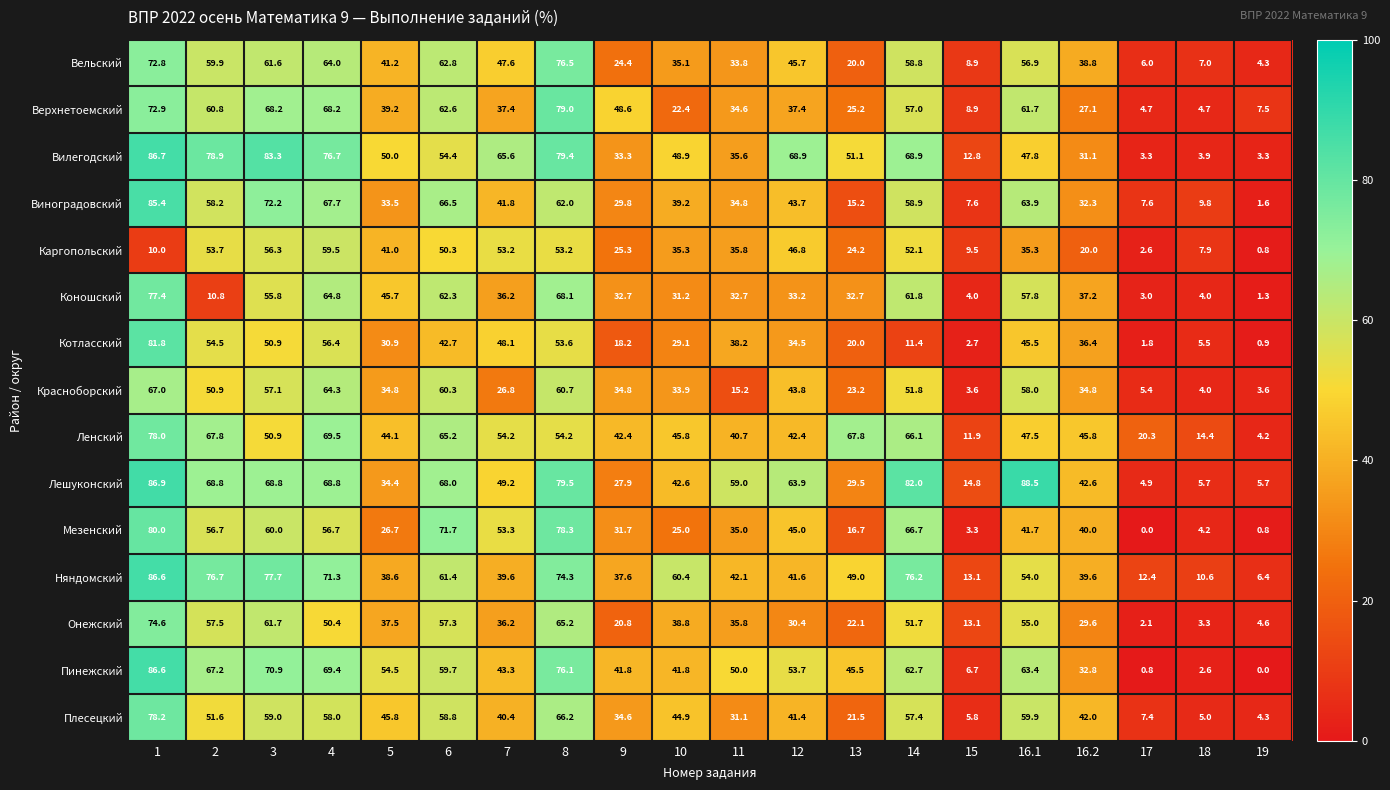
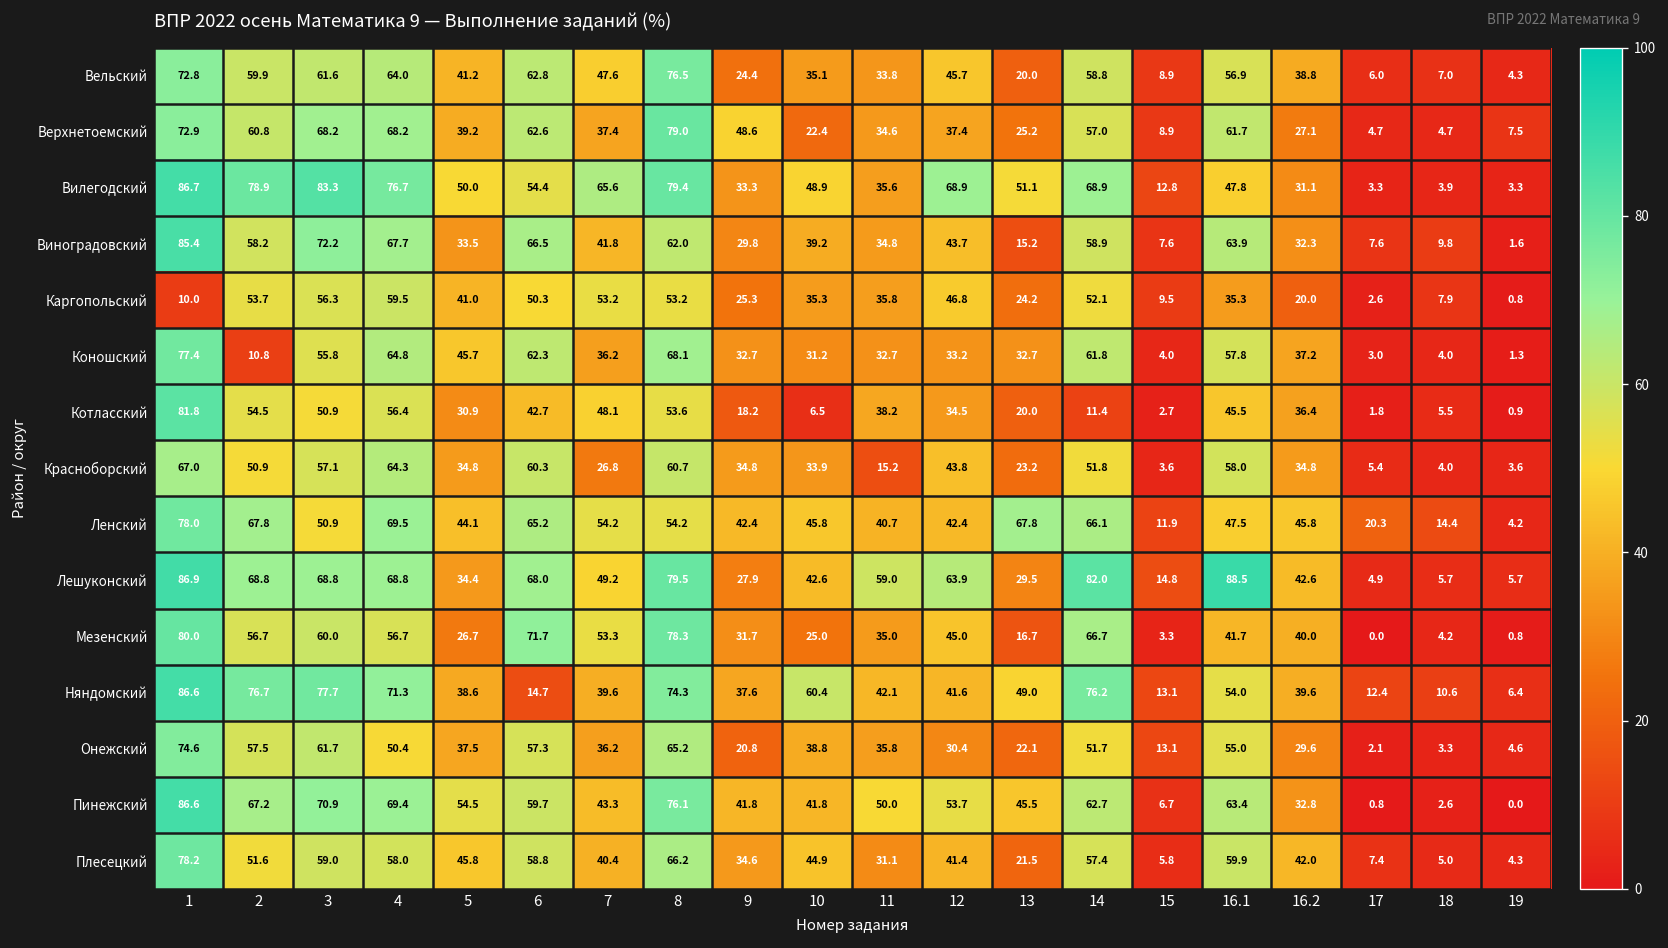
  {
    "Котласский": {
      "1": 81.8,
      "2": 54.5,
      "3": 50.9,
      "4": 56.4,
      "5": 30.9,
      "6": 42.7,
      "7": 48.1,
      "8": 53.6,
      "9": 18.2,
-     "10": 29.1,
+     "10": 6.5,
      "11": 38.2,
      "12": 34.5,
      "13": 20.0,
      "14": 11.4,
      "15": 2.7,
      "16.1": 45.5,
      "16.2": 36.4,
      "17": 1.8,
      "18": 5.5,
      "19": 0.9
    },
    "Няндомский": {
      "1": 86.6,
      "2": 76.7,
      "3": 77.7,
      "4": 71.3,
      "5": 38.6,
-     "6": 61.4,
+     "6": 14.7,
      "7": 39.6,
      "8": 74.3,
      "9": 37.6,
      "10": 60.4,
      "11": 42.1,
      "12": 41.6,
      "13": 49.0,
      "14": 76.2,
      "15": 13.1,
      "16.1": 54.0,
      "16.2": 39.6,
      "17": 12.4,
      "18": 10.6,
      "19": 6.4
    }
  }
